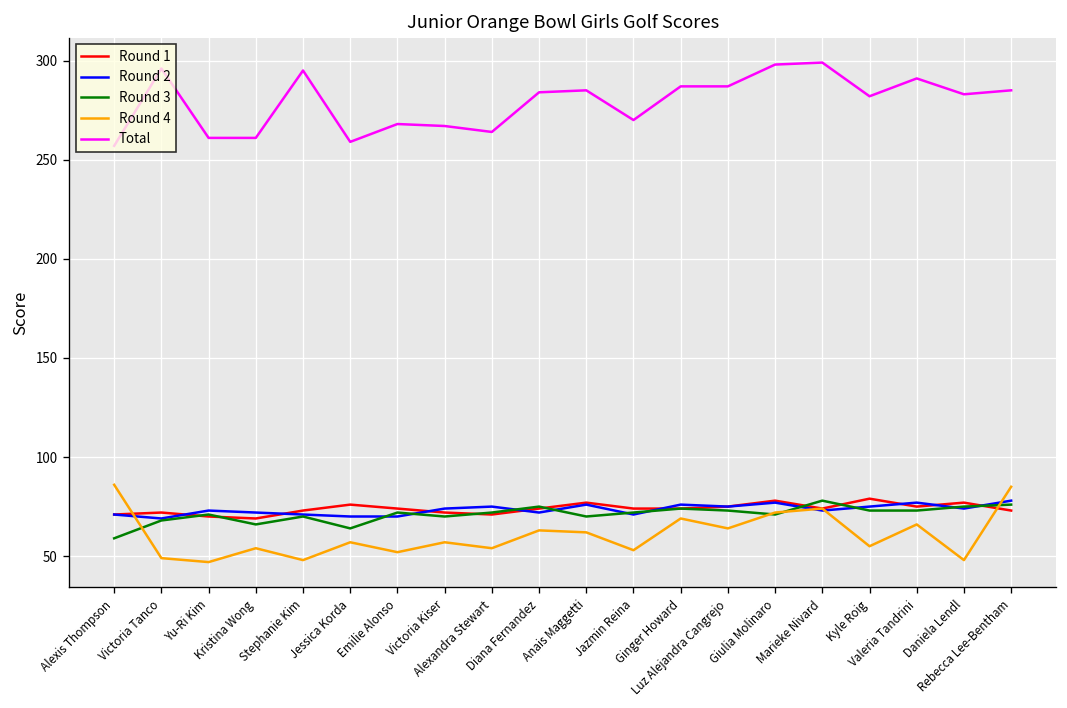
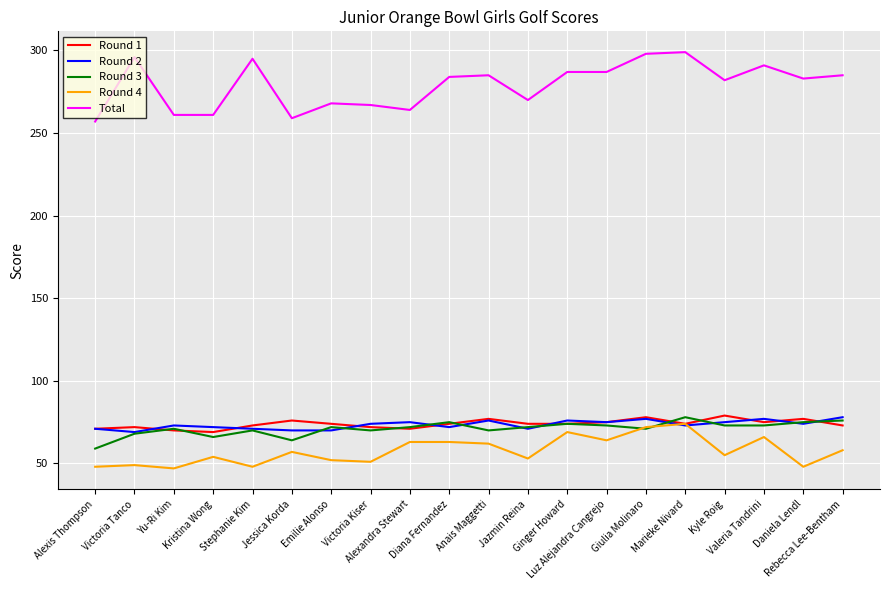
  {
    "Round 1": {
      "Victoria Tanco": 72,
      "Kristina Wong": 69,
      "Stephanie Kim": 73,
      "Jessica Korda": 76,
      "Emilie Alonso": 74,
      "Victoria Kiser": 72,
      "Jazmin Reina": 74,
      "Kyle Roig": 79,
      "Valeria Tandrini": 75,
      "Daniela Lendl": 77,
      "Rebecca Lee-Bentham": 73
    },
    "Round 2": {
      "Yu-Ri Kim": 73,
      "Kristina Wong": 72,
      "Jessica Korda": 70,
      "Emilie Alonso": 70,
      "Victoria Kiser": 74,
      "Alexandra Stewart": 75,
      "Diana Fernandez": 72,
      "Ginger Howard": 76,
      "Kyle Roig": 75,
      "Valeria Tandrini": 77,
      "Rebecca Lee-Bentham": 78
    },
    "Round 3": {
      "Alexis Thompson": 59,
      "Kristina Wong": 66,
      "Jessica Korda": 64,
      "Emilie Alonso": 72,
      "Victoria Kiser": 70,
      "Anais Maggetti": 70,
      "Luz Alejandra Cangrejo": 73,
      "Marieke Nivard": 78,
      "Kyle Roig": 73,
      "Valeria Tandrini": 73,
      "Rebecca Lee-Bentham": 76
    },
    "Round 4": {
-     "Alexis Thompson": 86,
+     "Alexis Thompson": 48,
      "Victoria Tanco": 49,
      "Yu-Ri Kim": 47,
      "Kristina Wong": 54,
      "Stephanie Kim": 48,
      "Jessica Korda": 57,
      "Emilie Alonso": 52,
-     "Victoria Kiser": 57,
-     "Alexandra Stewart": 54,
+     "Victoria Kiser": 51,
+     "Alexandra Stewart": 63,
      "Diana Fernandez": 63,
      "Anais Maggetti": 62,
      "Jazmin Reina": 53,
      "Ginger Howard": 69,
      "Luz Alejandra Cangrejo": 64,
      "Kyle Roig": 55,
      "Valeria Tandrini": 66,
      "Daniela Lendl": 48,
-     "Rebecca Lee-Bentham": 85
+     "Rebecca Lee-Bentham": 58
    },
    "Total": {
      "Alexis Thompson": 257,
      "Yu-Ri Kim": 261,
      "Kristina Wong": 261,
      "Stephanie Kim": 295,
      "Jessica Korda": 259,
      "Emilie Alonso": 268,
      "Victoria Kiser": 267,
      "Alexandra Stewart": 264,
      "Diana Fernandez": 284,
      "Anais Maggetti": 285,
      "Jazmin Reina": 270,
      "Ginger Howard": 287,
      "Luz Alejandra Cangrejo": 287,
      "Giulia Molinaro": 298,
      "Marieke Nivard": 299,
      "Kyle Roig": 282,
      "Valeria Tandrini": 291,
      "Daniela Lendl": 283,
      "Rebecca Lee-Bentham": 285
    }
  }
